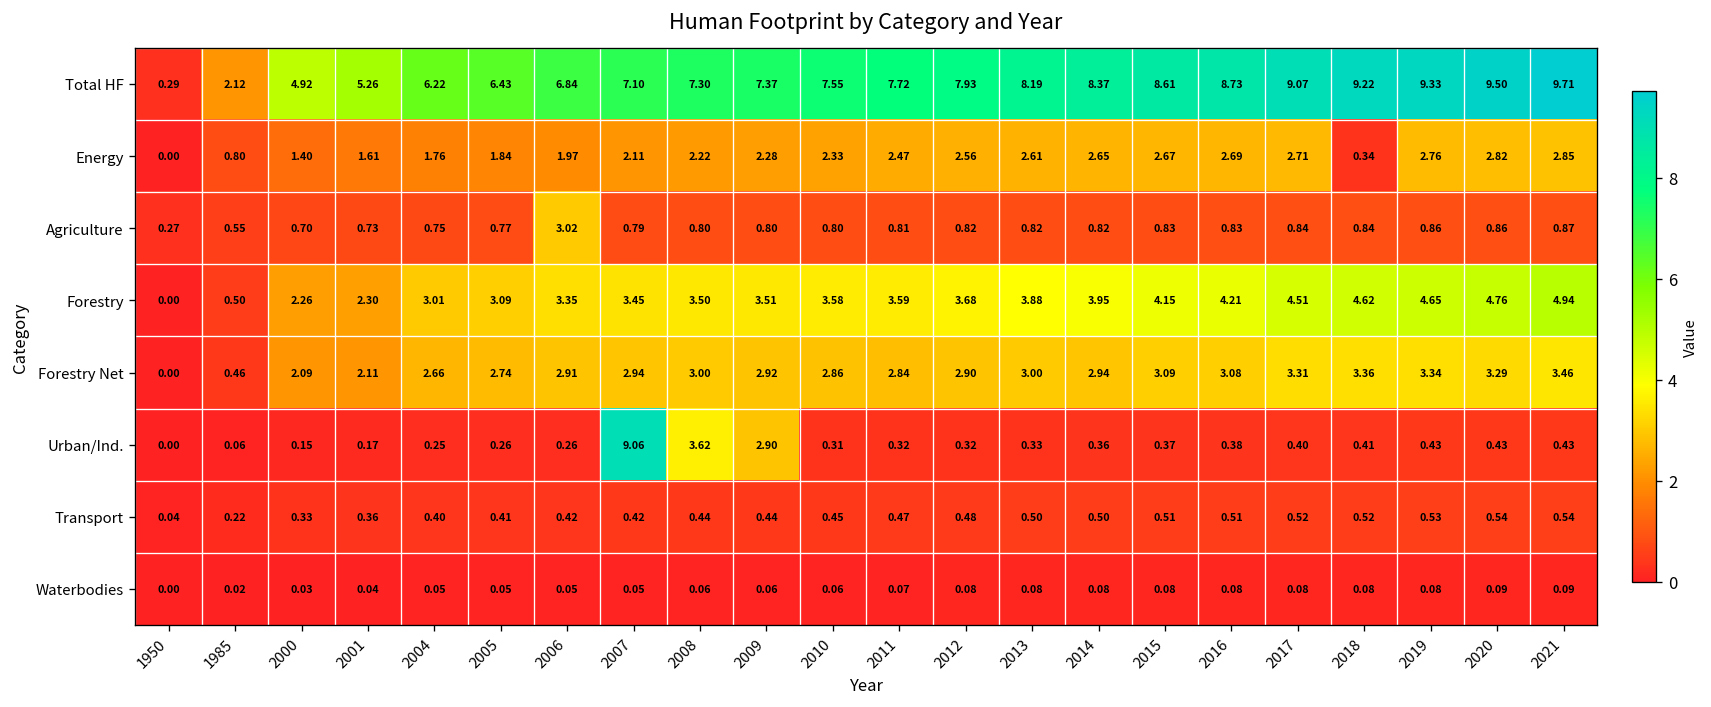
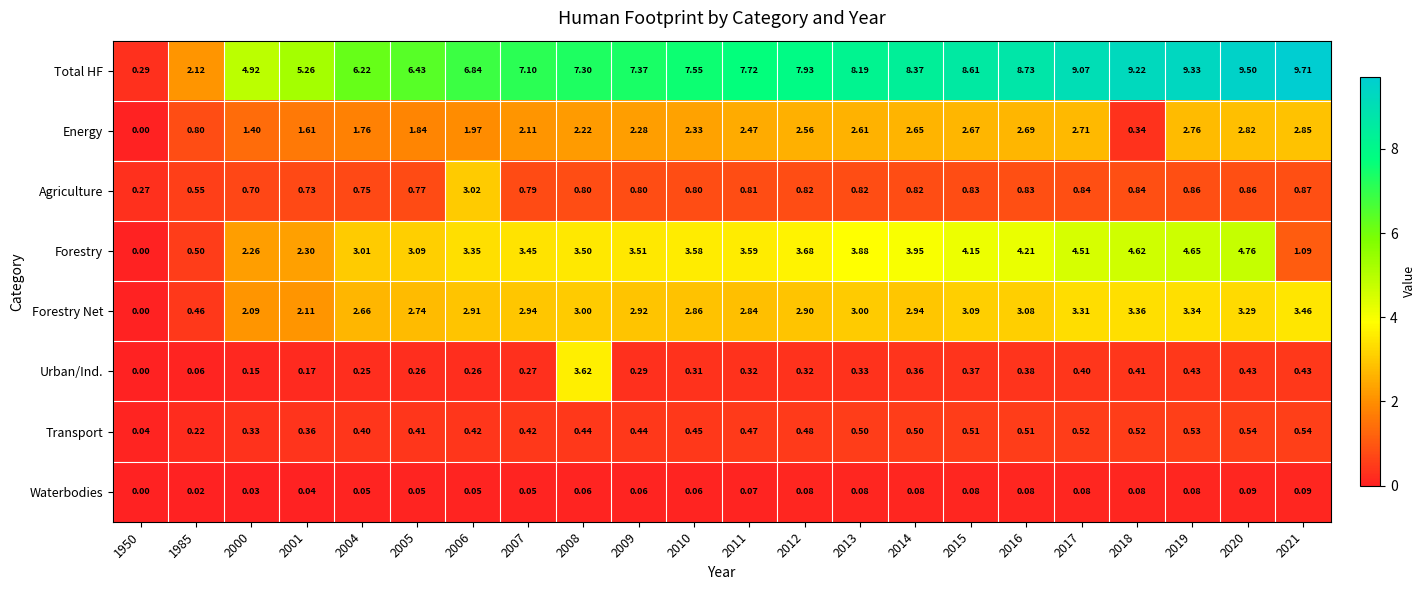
  {
    "Total HF": {
      "1950": 0.29,
      "1985": 2.12,
      "2000": 4.92,
      "2001": 5.26,
      "2004": 6.22,
      "2005": 6.43,
      "2006": 6.84,
      "2007": 7.10,
      "2008": 7.30,
      "2009": 7.37,
      "2010": 7.55,
      "2011": 7.72,
      "2012": 7.93,
      "2013": 8.19,
      "2014": 8.37,
      "2015": 8.61,
      "2016": 8.73,
      "2017": 9.07,
      "2018": 9.22,
      "2019": 9.33,
      "2020": 9.50,
      "2021": 9.71
    },
    "Energy": {
      "1950": 0.00,
      "1985": 0.80,
      "2000": 1.40,
      "2001": 1.61,
      "2004": 1.76,
      "2005": 1.84,
      "2006": 1.97,
      "2007": 2.11,
      "2008": 2.22,
      "2009": 2.28,
      "2010": 2.33,
      "2011": 2.47,
      "2012": 2.56,
      "2013": 2.61,
      "2014": 2.65,
      "2015": 2.67,
      "2016": 2.69,
      "2017": 2.71,
      "2018": 0.34,
      "2019": 2.76,
      "2020": 2.82,
      "2021": 2.85
    },
    "Agriculture": {
      "1950": 0.27,
      "1985": 0.55,
      "2000": 0.70,
      "2001": 0.73,
      "2004": 0.75,
      "2005": 0.77,
      "2006": 3.02,
      "2007": 0.79,
      "2008": 0.80,
      "2009": 0.80,
      "2010": 0.80,
      "2011": 0.81,
      "2012": 0.82,
      "2013": 0.82,
      "2014": 0.82,
      "2015": 0.83,
      "2016": 0.83,
      "2017": 0.84,
      "2018": 0.84,
      "2019": 0.86,
      "2020": 0.86,
      "2021": 0.87
    },
    "Forestry": {
      "1950": 0.00,
      "1985": 0.50,
      "2000": 2.26,
      "2001": 2.30,
      "2004": 3.01,
      "2005": 3.09,
      "2006": 3.35,
      "2007": 3.45,
      "2008": 3.50,
      "2009": 3.51,
      "2010": 3.58,
      "2011": 3.59,
      "2012": 3.68,
      "2013": 3.88,
      "2014": 3.95,
      "2015": 4.15,
      "2016": 4.21,
      "2017": 4.51,
      "2018": 4.62,
      "2019": 4.65,
      "2020": 4.76,
-     "2021": 4.94
+     "2021": 1.09
    },
    "Forestry Net": {
      "1950": 0.00,
      "1985": 0.46,
      "2000": 2.09,
      "2001": 2.11,
      "2004": 2.66,
      "2005": 2.74,
      "2006": 2.91,
      "2007": 2.94,
      "2008": 3.00,
      "2009": 2.92,
      "2010": 2.86,
      "2011": 2.84,
      "2012": 2.90,
      "2013": 3.00,
      "2014": 2.94,
      "2015": 3.09,
      "2016": 3.08,
      "2017": 3.31,
      "2018": 3.36,
      "2019": 3.34,
      "2020": 3.29,
      "2021": 3.46
    },
    "Urban/Ind.": {
      "1950": 0.00,
      "1985": 0.06,
      "2000": 0.15,
      "2001": 0.17,
      "2004": 0.25,
      "2005": 0.26,
      "2006": 0.26,
-     "2007": 9.06,
+     "2007": 0.27,
      "2008": 3.62,
-     "2009": 2.90,
+     "2009": 0.29,
      "2010": 0.31,
      "2011": 0.32,
      "2012": 0.32,
      "2013": 0.33,
      "2014": 0.36,
      "2015": 0.37,
      "2016": 0.38,
      "2017": 0.40,
      "2018": 0.41,
      "2019": 0.43,
      "2020": 0.43,
      "2021": 0.43
    },
    "Transport": {
      "1950": 0.04,
      "1985": 0.22,
      "2000": 0.33,
      "2001": 0.36,
      "2004": 0.40,
      "2005": 0.41,
      "2006": 0.42,
      "2007": 0.42,
      "2008": 0.44,
      "2009": 0.44,
      "2010": 0.45,
      "2011": 0.47,
      "2012": 0.48,
      "2013": 0.50,
      "2014": 0.50,
      "2015": 0.51,
      "2016": 0.51,
      "2017": 0.52,
      "2018": 0.52,
      "2019": 0.53,
      "2020": 0.54,
      "2021": 0.54
    },
    "Waterbodies": {
      "1950": 0.00,
      "1985": 0.02,
      "2000": 0.03,
      "2001": 0.04,
      "2004": 0.05,
      "2005": 0.05,
      "2006": 0.05,
      "2007": 0.05,
      "2008": 0.06,
      "2009": 0.06,
      "2010": 0.06,
      "2011": 0.07,
      "2012": 0.08,
      "2013": 0.08,
      "2014": 0.08,
      "2015": 0.08,
      "2016": 0.08,
      "2017": 0.08,
      "2018": 0.08,
      "2019": 0.08,
      "2020": 0.09,
      "2021": 0.09
    }
  }
